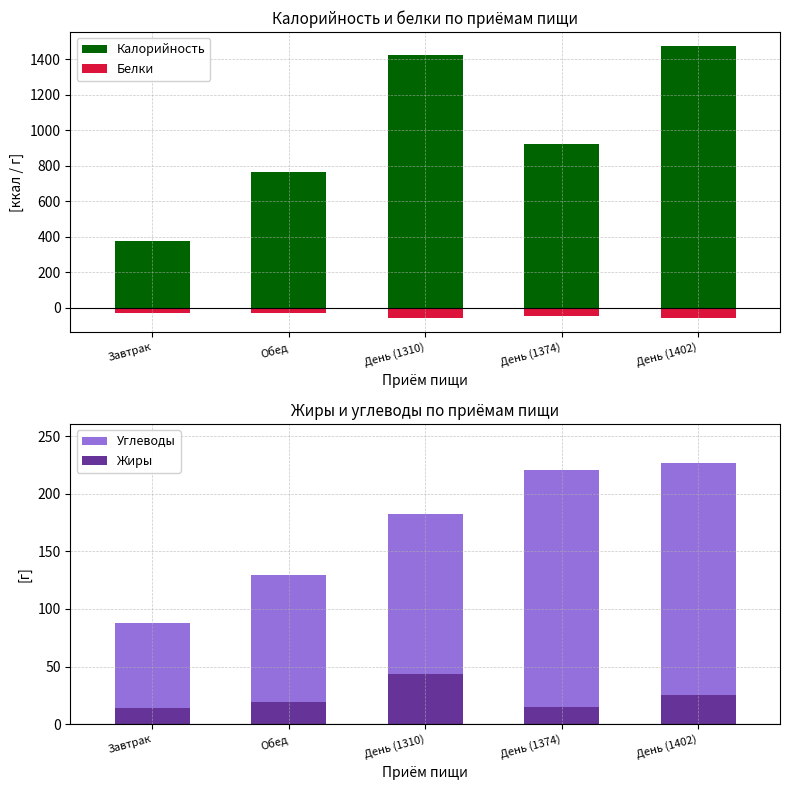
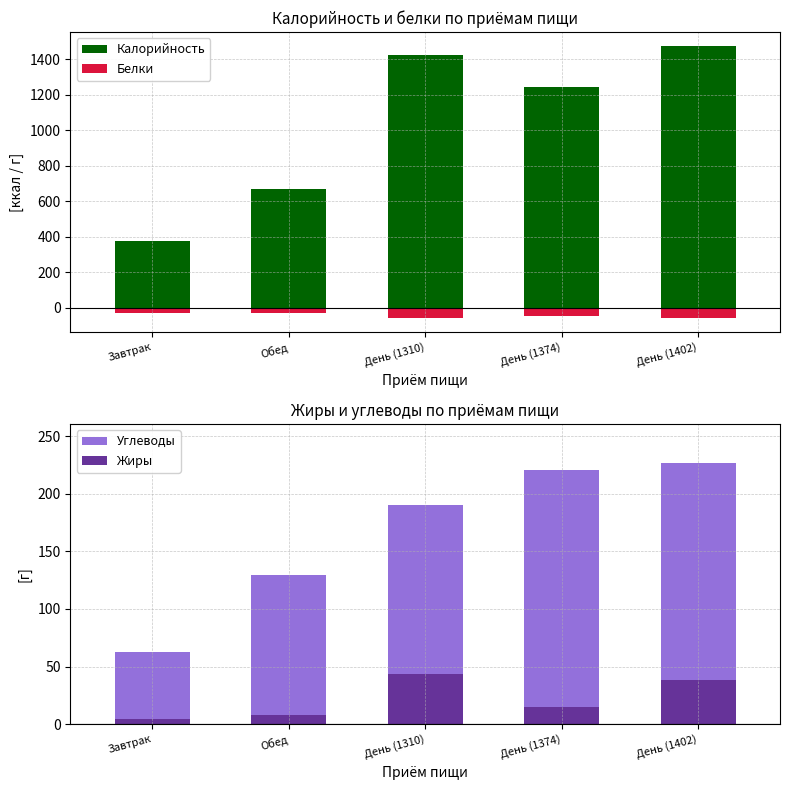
  {
    "Калорийность и белки по приёмам пищи": {
      "Калорийность": {
        "Завтрак": 380,
-       "Обед": 770,
+       "Обед": 670,
        "День (1310)": 1420,
-       "День (1374)": 920,
+       "День (1374)": 1240,
        "День (1402)": 1480
      },
      "Белки": {
        "Завтрак": -30,
        "Обед": -30,
        "День (1310)": -60,
        "День (1374)": -50,
        "День (1402)": -60
      }
    },
    "Жиры и углеводы по приёмам пищи": {
      "Углеводы": {
-       "Завтрак": 88,
+       "Завтрак": 63,
        "Обед": 130,
-       "День (1310)": 183,
+       "День (1310)": 190,
        "День (1374)": 221,
        "День (1402)": 226
      },
      "Жиры": {
-       "Завтрак": 14,
-       "Обед": 19,
-       "День (1402)": 25
+       "Завтрак": 4,
+       "Обед": 8,
+       "День (1402)": 38
      }
    }
  }
